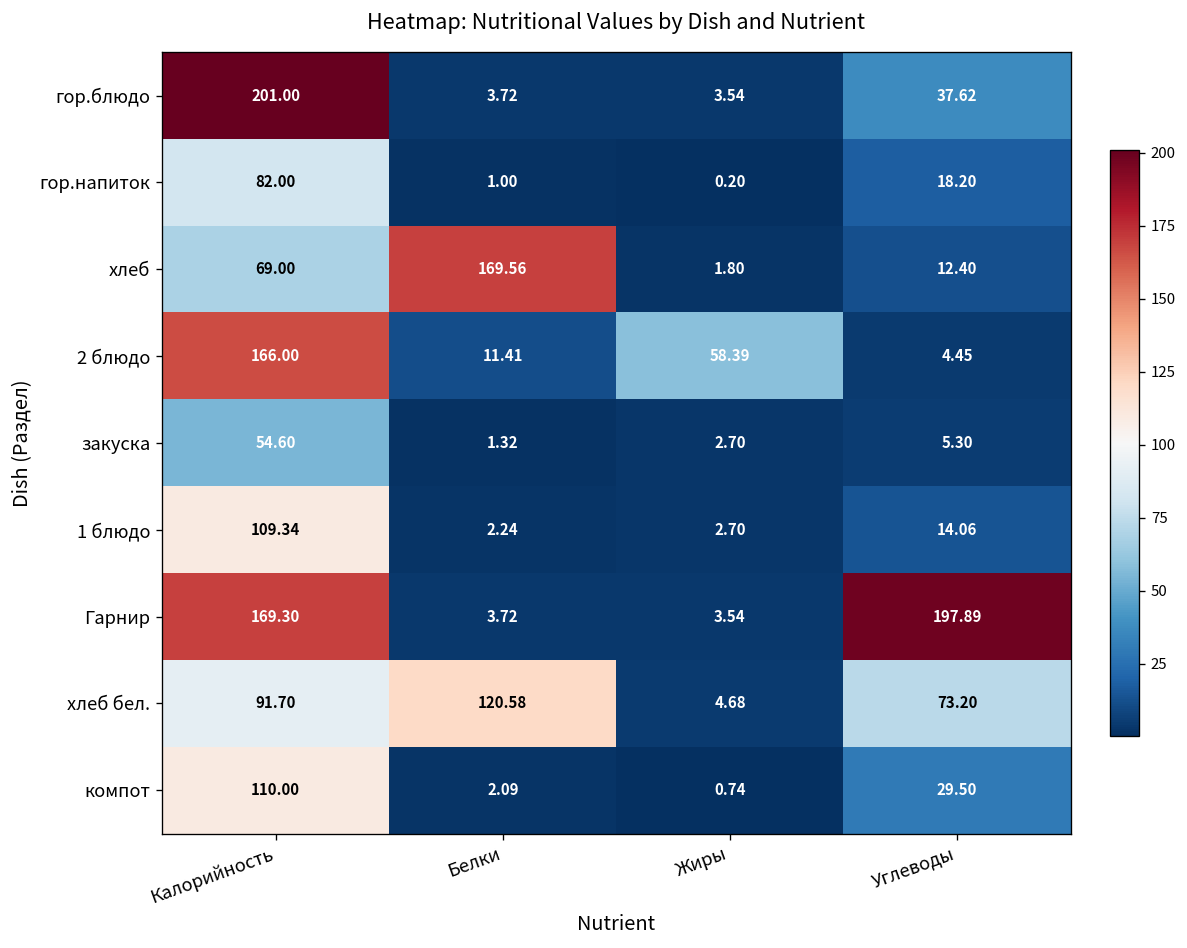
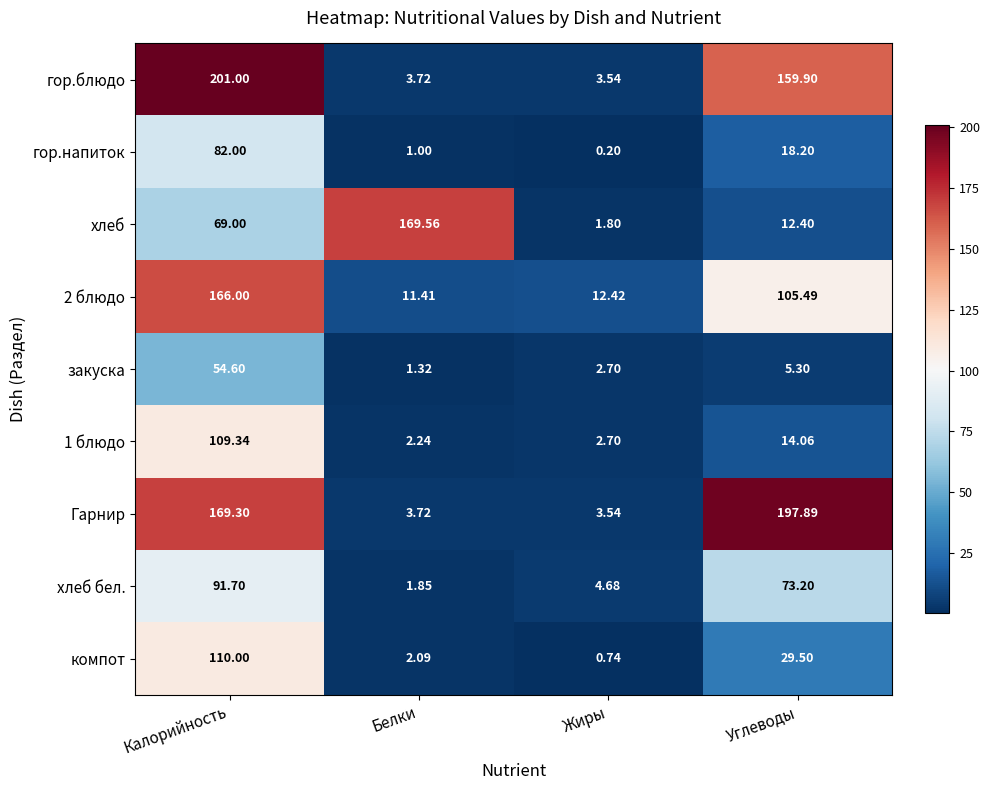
  {
    "гор.блюдо": {
      "Калорийность": 201.00,
      "Белки": 3.72,
      "Жиры": 3.54,
-     "Углеводы": 37.62
+     "Углеводы": 159.90
    },
    "гор.напиток": {
      "Калорийность": 82.00,
      "Белки": 1.00,
      "Жиры": 0.20,
      "Углеводы": 18.20
    },
    "хлеб": {
      "Калорийность": 69.00,
      "Белки": 169.56,
      "Жиры": 1.80,
      "Углеводы": 12.40
    },
    "2 блюдо": {
      "Калорийность": 166.00,
      "Белки": 11.41,
-     "Жиры": 58.39,
-     "Углеводы": 4.45
+     "Жиры": 12.42,
+     "Углеводы": 105.49
    },
    "закуска": {
      "Калорийность": 54.60,
      "Белки": 1.32,
      "Жиры": 2.70,
      "Углеводы": 5.30
    },
    "1 блюдо": {
      "Калорийность": 109.34,
      "Белки": 2.24,
      "Жиры": 2.70,
      "Углеводы": 14.06
    },
    "Гарнир": {
      "Калорийность": 169.30,
      "Белки": 3.72,
      "Жиры": 3.54,
      "Углеводы": 197.89
    },
    "хлеб бел.": {
      "Калорийность": 91.70,
-     "Белки": 120.58,
+     "Белки": 1.85,
      "Жиры": 4.68,
      "Углеводы": 73.20
    },
    "компот": {
      "Калорийность": 110.00,
      "Белки": 2.09,
      "Жиры": 0.74,
      "Углеводы": 29.50
    }
  }
